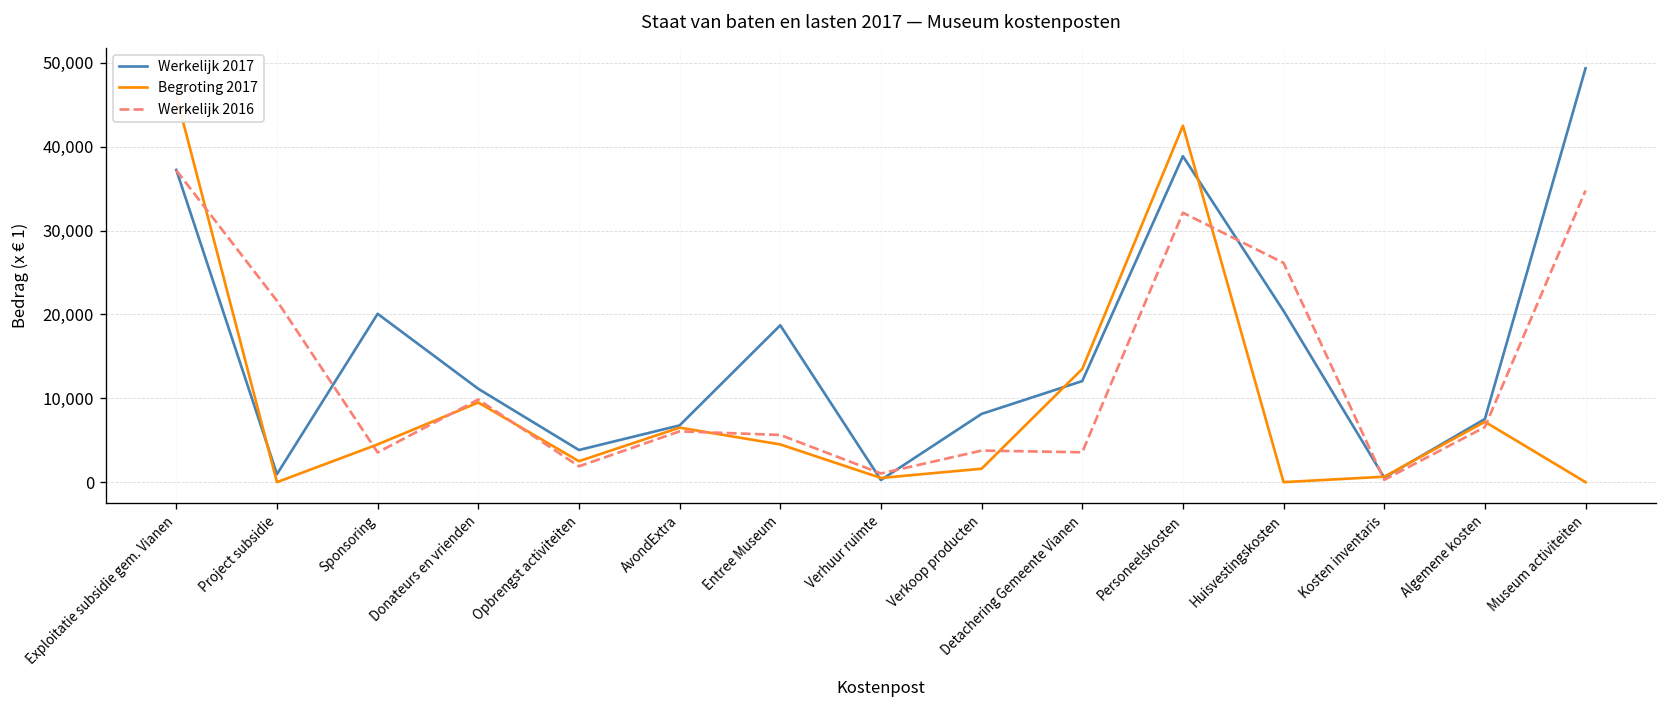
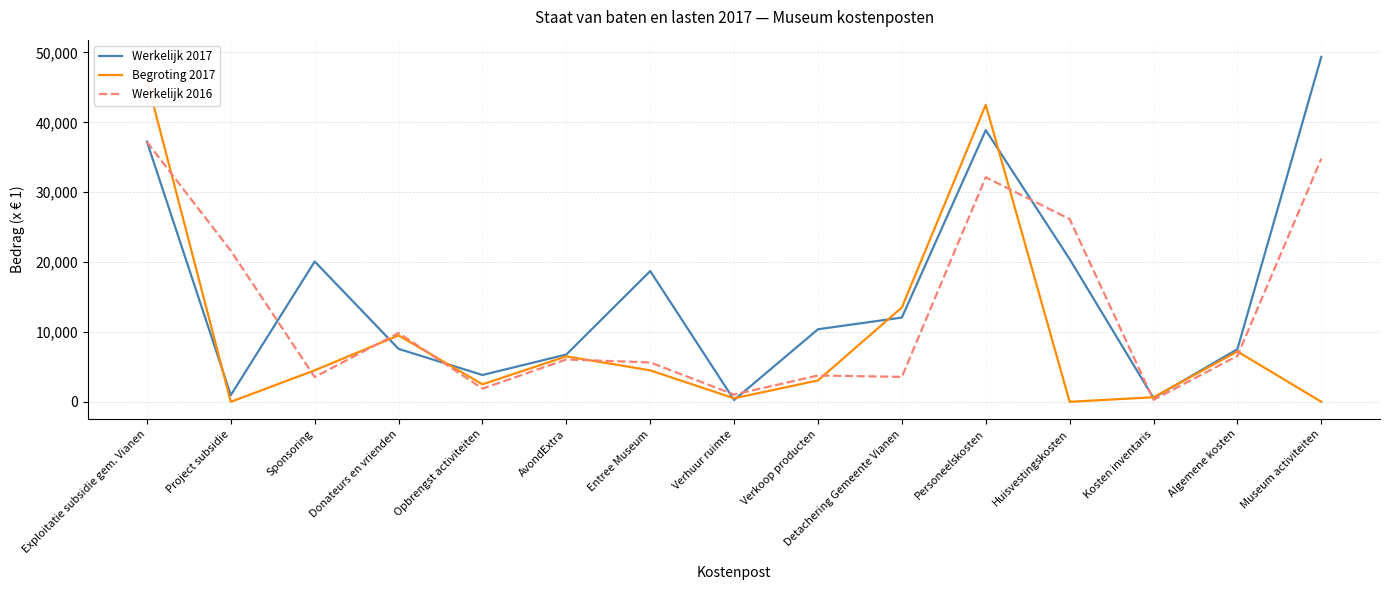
  {
    "Werkelijk 2017": {
      "Project subsidie": "1,000",
      "Sponsoring": "20,000",
-     "Donateurs en vrienden": "11,000",
+     "Donateurs en vrienden": "8,000",
      "Opbrengst activiteiten": "4,000",
      "Entree Museum": "19,000",
-     "Verkoop producten": "8,000",
+     "Verkoop producten": "10,000",
      "Detachering Gemeente Vianen": "12,000",
      "Personeelskosten": "39,000",
      "Huisvestingskosten": "20,000",
      "Museum activiteiten": "49,000"
    },
    "Begroting 2017": {
      "Project subsidie": "0",
      "Sponsoring": "5,000",
      "Opbrengst activiteiten": "3,000",
      "Entree Museum": "5,000",
-     "Verkoop producten": "2,000",
+     "Verkoop producten": "3,000",
      "Detachering Gemeente Vianen": "14,000",
      "Personeelskosten": "43,000",
      "Huisvestingskosten": "0",
      "Museum activiteiten": "0"
    },
    "Werkelijk 2016": {
      "Project subsidie": "22,000",
      "Sponsoring": "4,000",
      "Opbrengst activiteiten": "2,000",
      "AvondExtra": "6,000",
      "Entree Museum": "6,000",
      "Verhuur ruimte": "1,000",
      "Verkoop producten": "4,000",
      "Detachering Gemeente Vianen": "4,000",
      "Personeelskosten": "32,000",
      "Huisvestingskosten": "26,000",
      "Algemene kosten": "7,000",
      "Museum activiteiten": "35,000"
    }
  }
